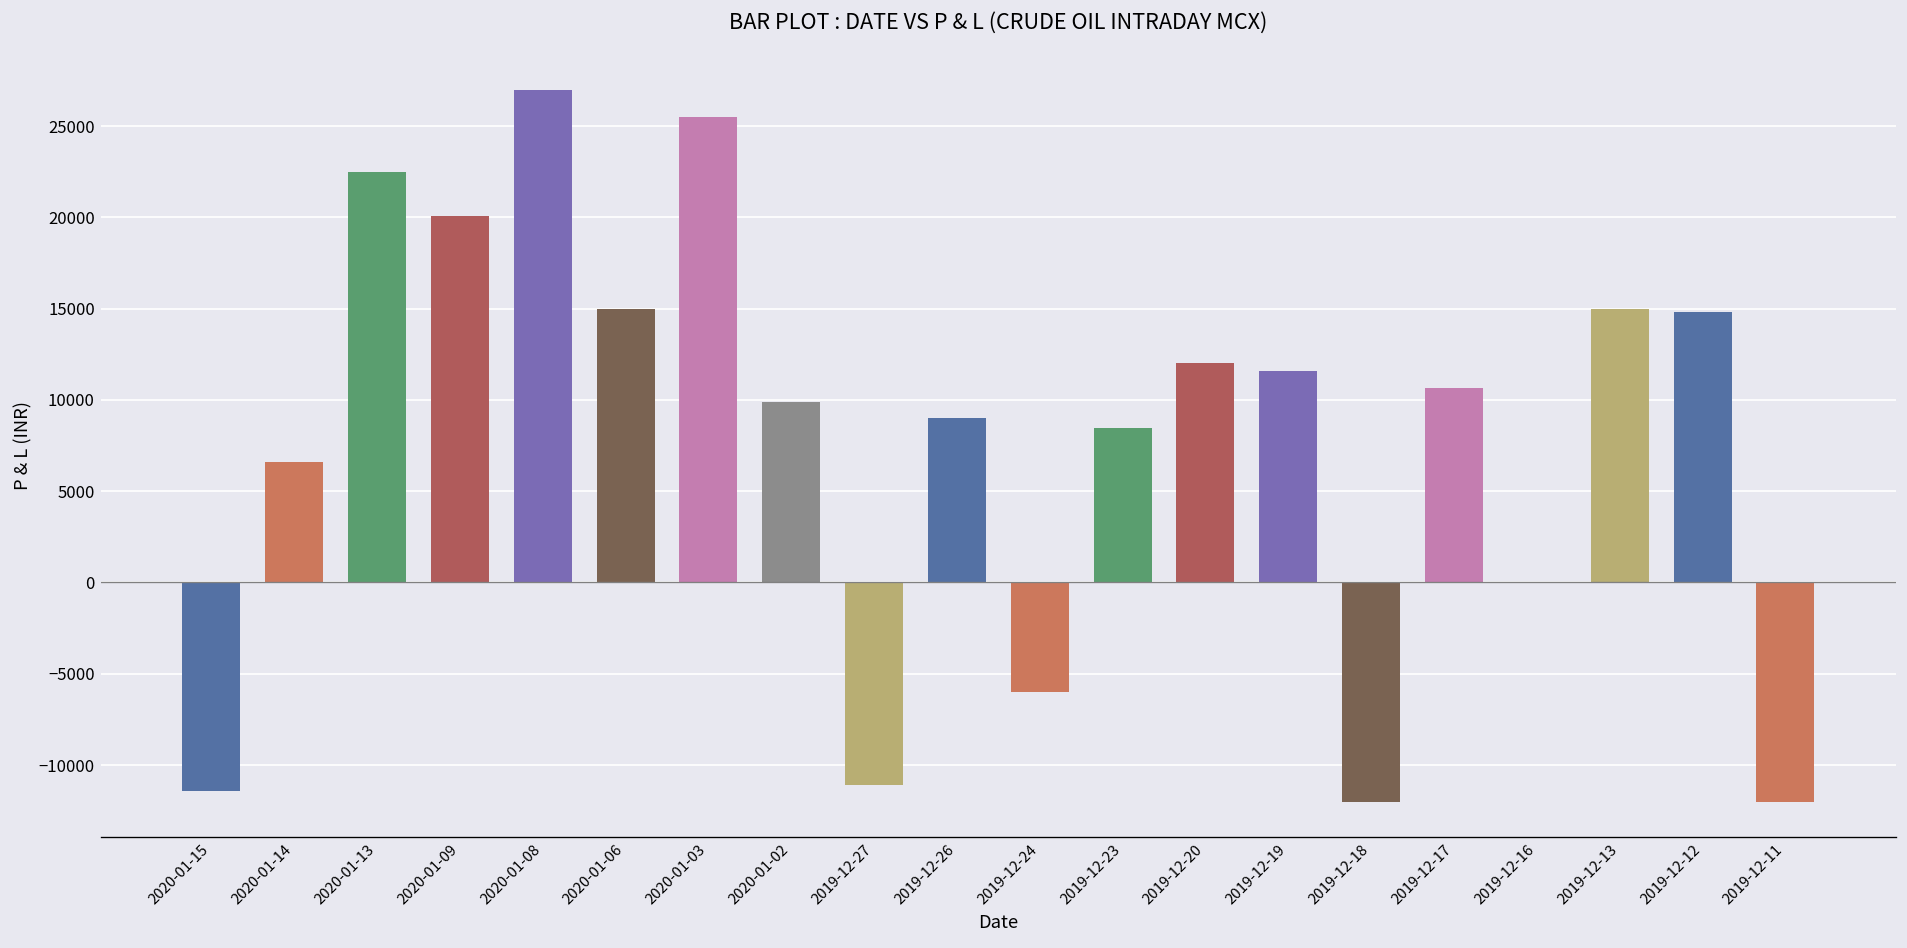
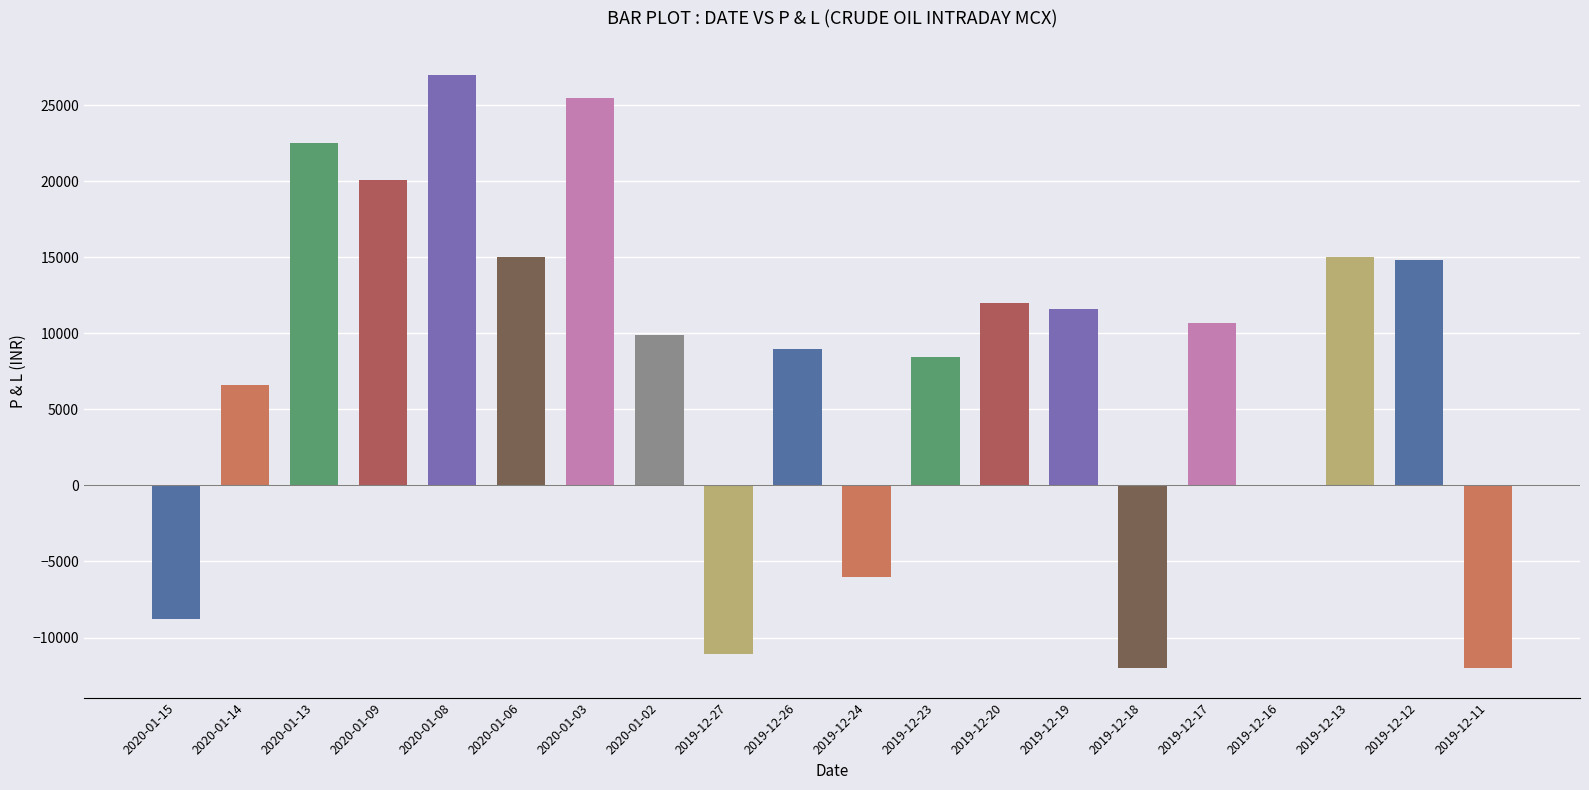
  {
-   "2020-01-15": -11400,
+   "2020-01-15": -8800,
    "2020-01-14": 6600,
    "2020-01-13": 22500,
    "2020-01-09": 20100,
    "2020-01-08": 27000,
    "2020-01-06": 15000,
    "2020-01-03": 25500,
    "2020-01-02": 9900,
    "2019-12-27": -11100,
    "2019-12-26": 9000,
    "2019-12-24": -6000,
    "2019-12-23": 8500,
    "2019-12-20": 12000,
    "2019-12-19": 11600,
    "2019-12-18": -12000,
    "2019-12-17": 10700,
    "2019-12-16": 0,
    "2019-12-13": 15000,
    "2019-12-12": 14800,
    "2019-12-11": -12000
  }
